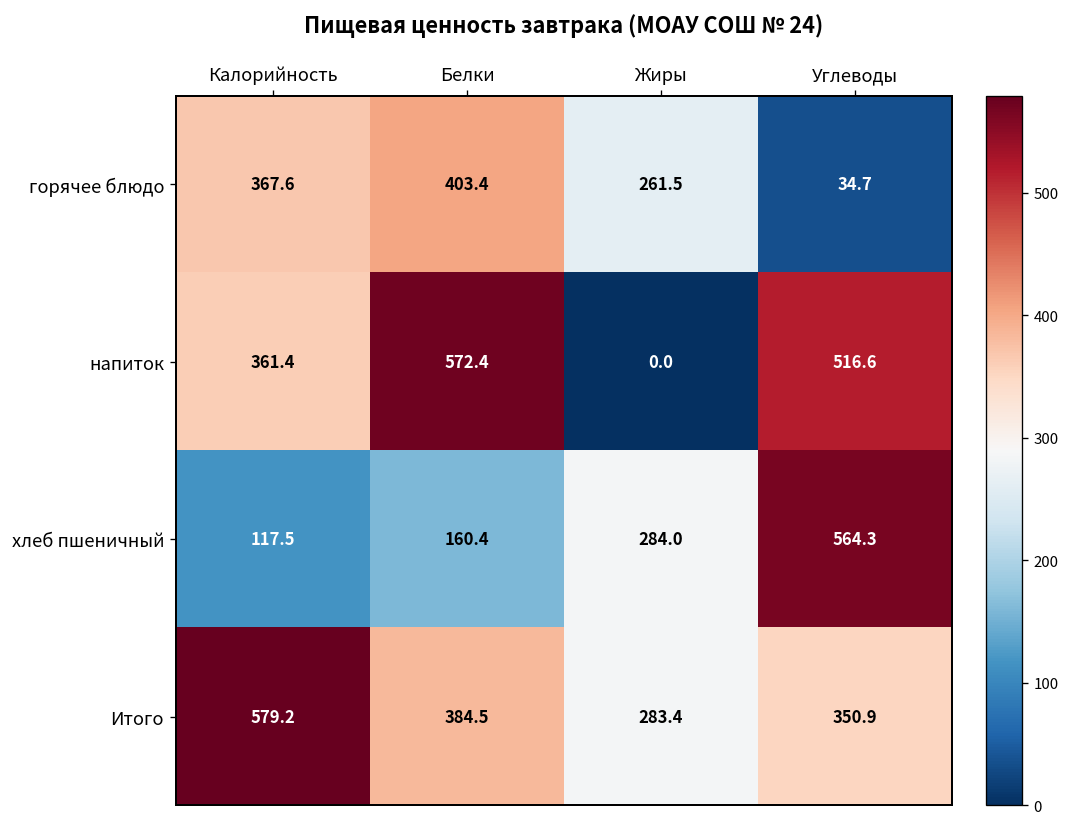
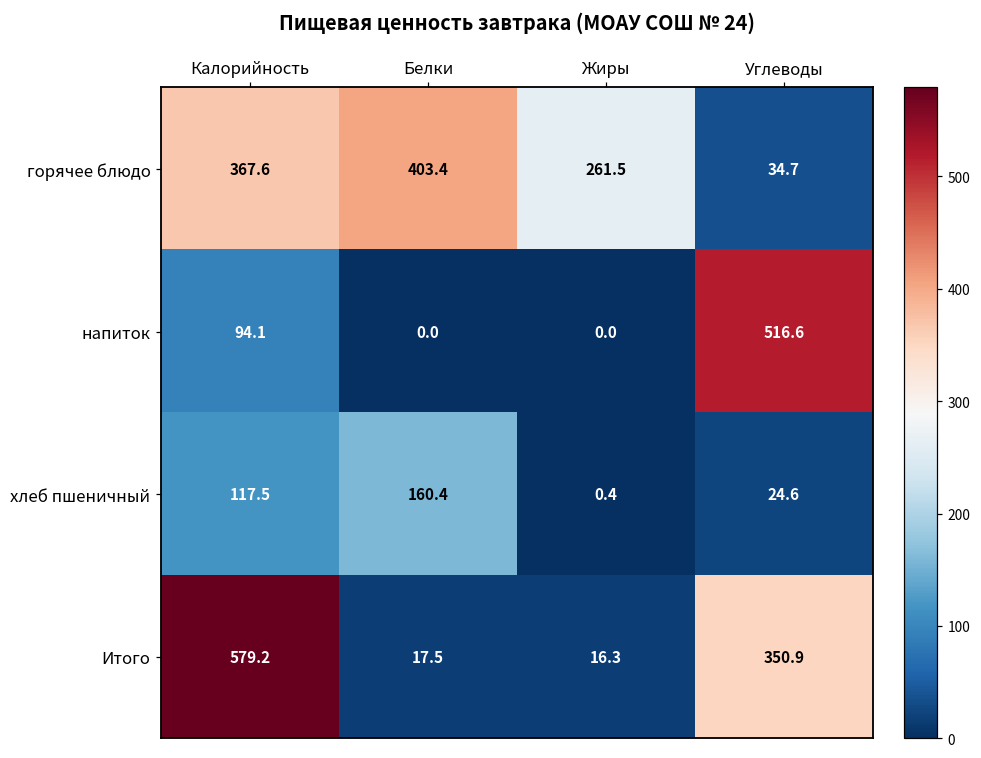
  {
    "горячее блюдо": {
      "Калорийность": 367.6,
      "Белки": 403.4,
      "Жиры": 261.5,
      "Углеводы": 34.7
    },
    "напиток": {
-     "Калорийность": 361.4,
-     "Белки": 572.4,
+     "Калорийность": 94.1,
+     "Белки": 0.0,
      "Жиры": 0.0,
      "Углеводы": 516.6
    },
    "хлеб пшеничный": {
      "Калорийность": 117.5,
      "Белки": 160.4,
-     "Жиры": 284.0,
-     "Углеводы": 564.3
+     "Жиры": 0.4,
+     "Углеводы": 24.6
    },
    "Итого": {
      "Калорийность": 579.2,
-     "Белки": 384.5,
-     "Жиры": 283.4,
+     "Белки": 17.5,
+     "Жиры": 16.3,
      "Углеводы": 350.9
    }
  }
